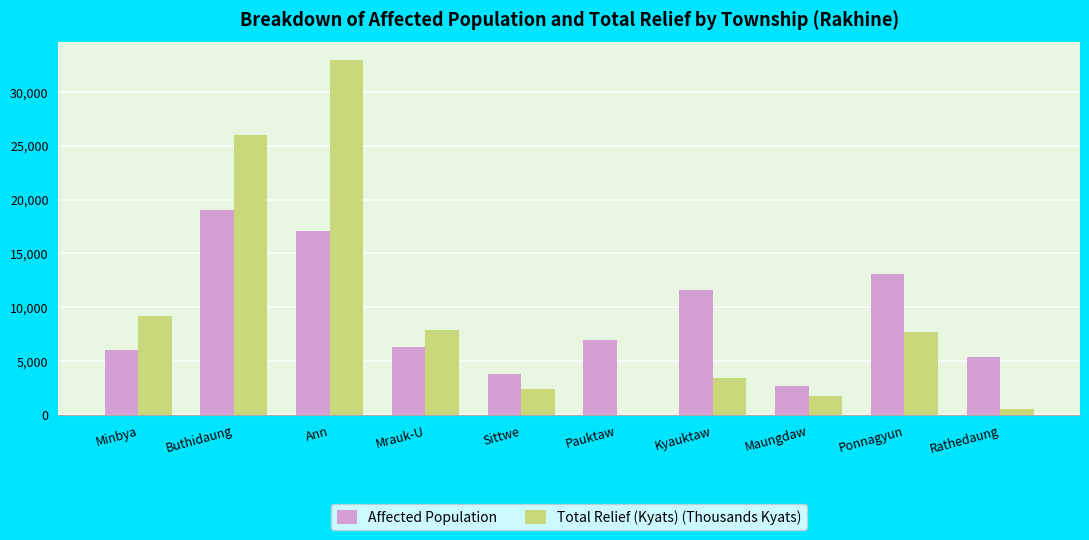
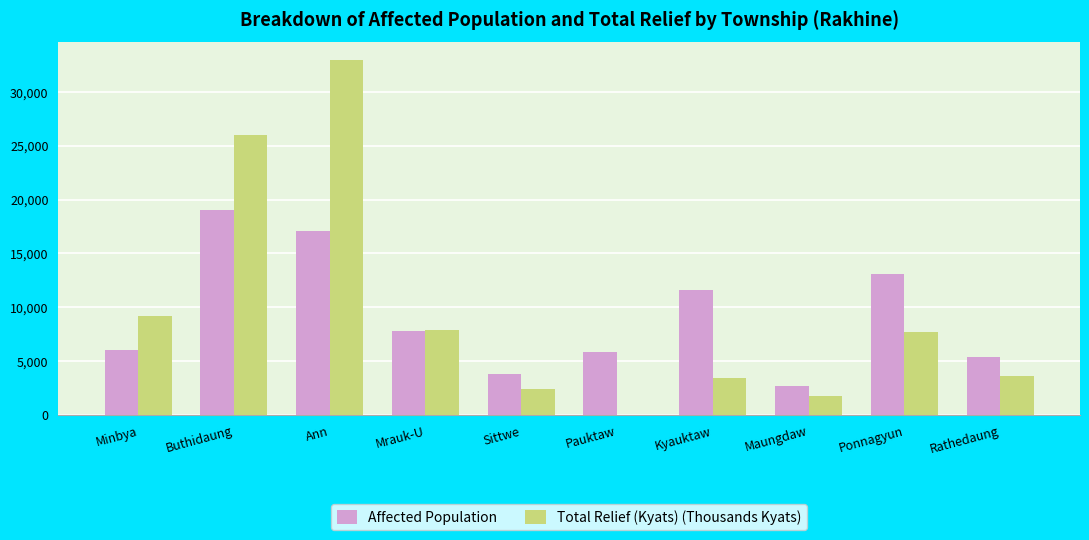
  {
    "Affected Population": {
      "Minbya": "6,000",
      "Buthidaung": "19,000",
      "Ann": "17,100",
-     "Mrauk-U": "6,300",
+     "Mrauk-U": "7,800",
      "Sittwe": "3,800",
-     "Pauktaw": "6,900",
+     "Pauktaw": "5,900",
      "Kyauktaw": "11,600",
      "Maungdaw": "2,700",
      "Ponnagyun": "13,100",
      "Rathedaung": "5,400"
    },
    "Total Relief (Kyats) (Thousands Kyats)": {
      "Minbya": "9,200",
      "Buthidaung": "26,000",
      "Ann": "33,000",
      "Mrauk-U": "7,900",
      "Sittwe": "2,400",
      "Pauktaw": "0",
      "Kyauktaw": "3,400",
      "Maungdaw": "1,800",
      "Ponnagyun": "7,700",
-     "Rathedaung": "600"
+     "Rathedaung": "3,600"
    }
  }
